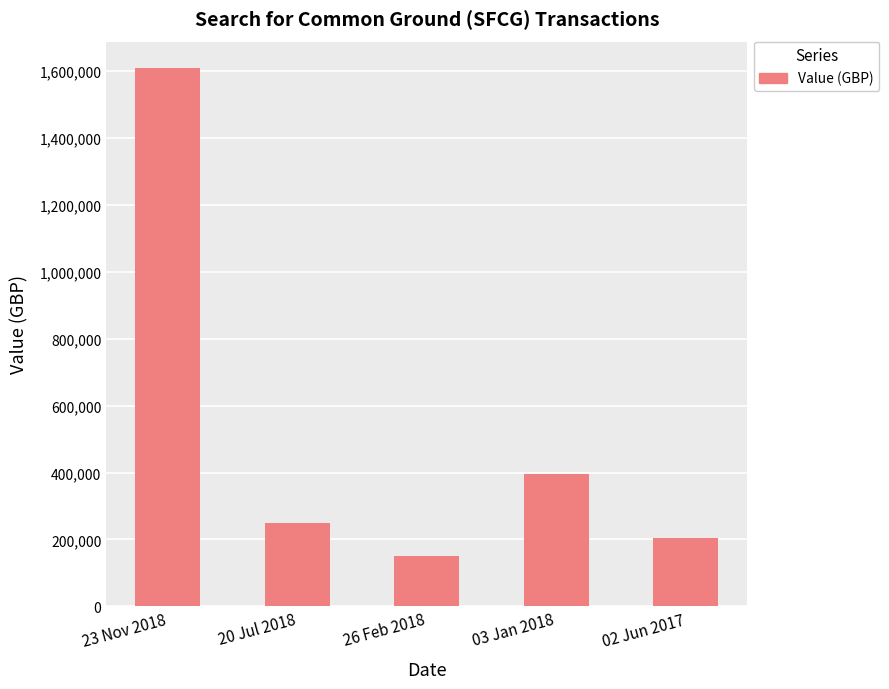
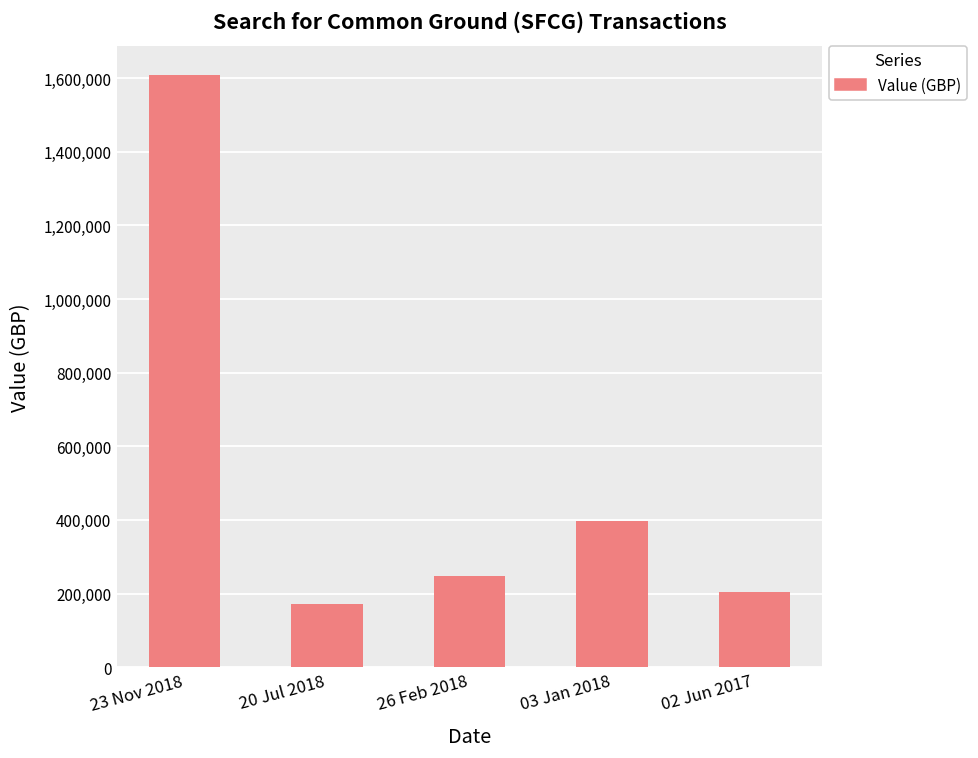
  {
    "23 Nov 2018": "1,610,000",
-   "20 Jul 2018": "250,000",
-   "26 Feb 2018": "150,000",
+   "20 Jul 2018": "170,000",
+   "26 Feb 2018": "250,000",
    "03 Jan 2018": "400,000",
    "02 Jun 2017": "200,000"
  }
